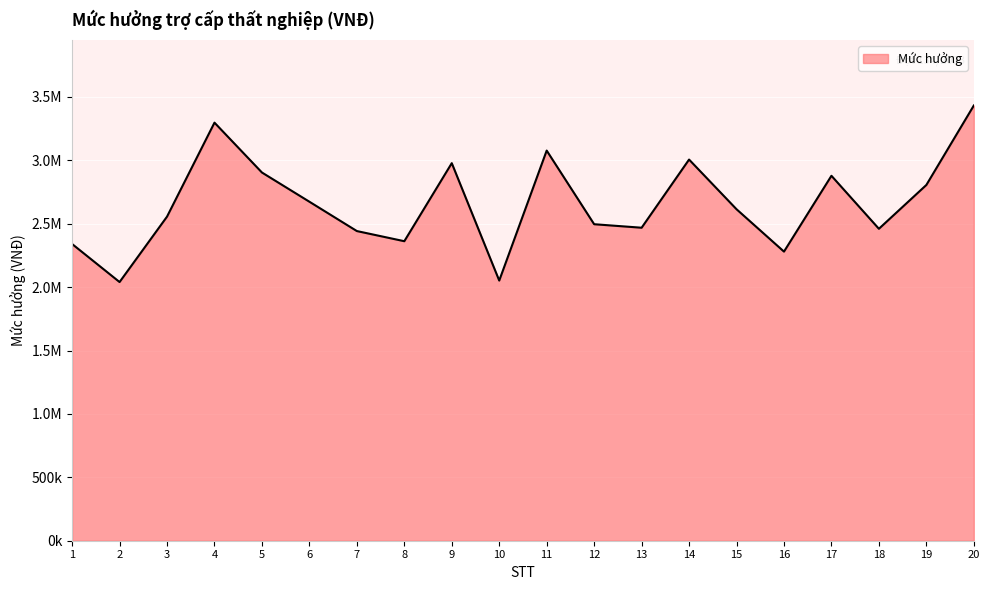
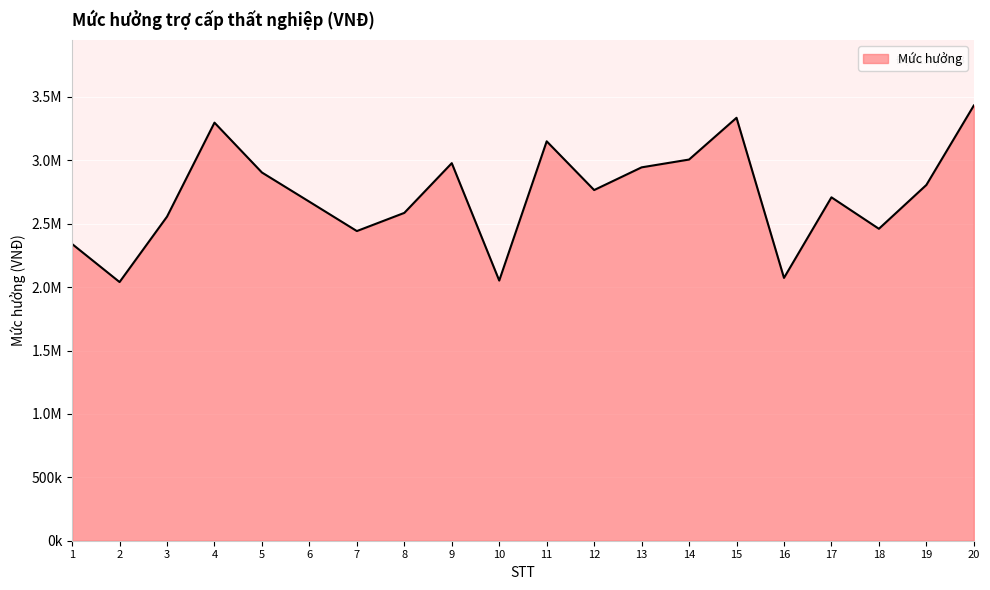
  {
    "1": 2340000,
    "2": 2040000,
    "3": 2560000,
    "4": 3300000,
    "5": 2900000,
    "6": 2670000,
    "7": 2440000,
-   "8": 2360000,
+   "8": 2590000,
    "9": 2980000,
    "10": 2050000,
-   "11": 3080000,
-   "12": 2500000,
-   "13": 2470000,
+   "11": 3150000,
+   "12": 2770000,
+   "13": 2940000,
    "14": 3010000,
-   "15": 2610000,
-   "16": 2280000,
-   "17": 2880000,
+   "15": 3340000,
+   "16": 2070000,
+   "17": 2710000,
    "18": 2460000,
    "19": 2810000,
    "20": 3430000
  }
